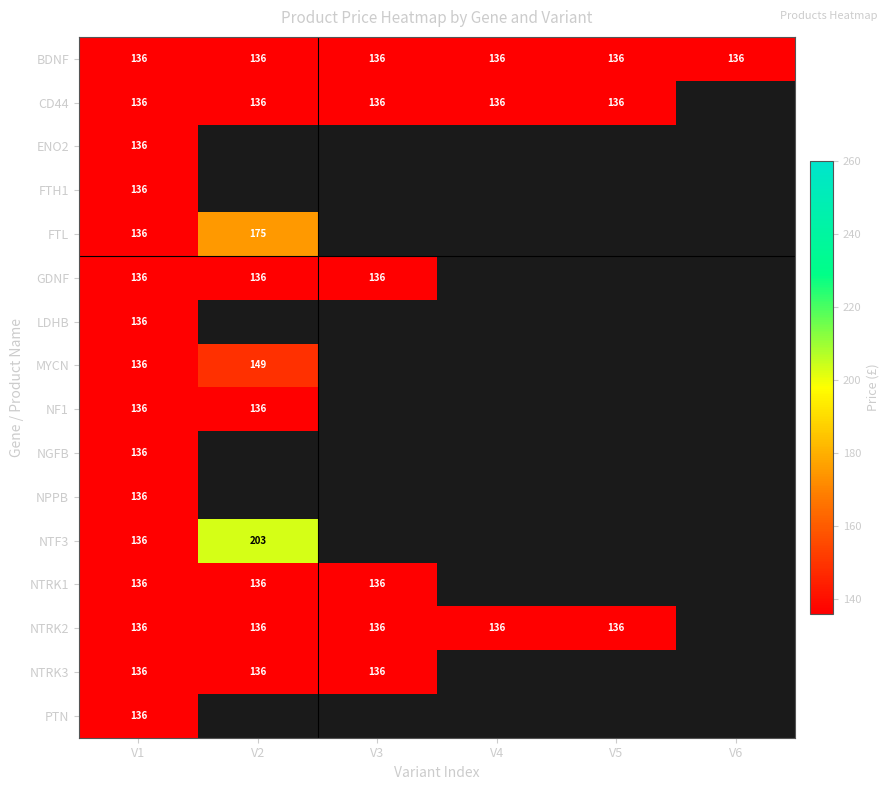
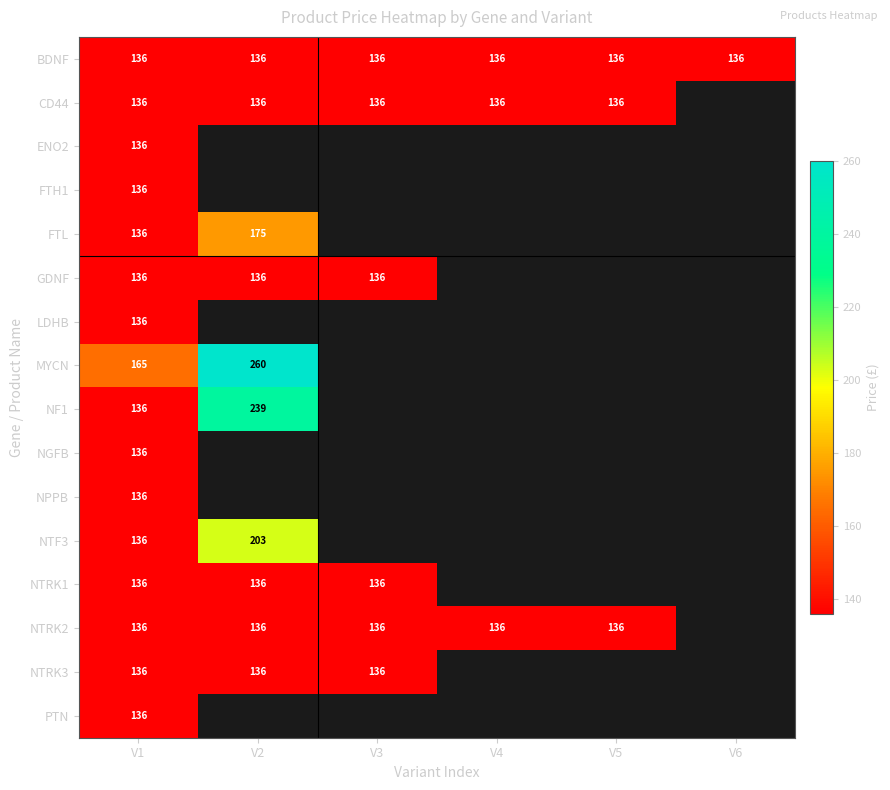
  {
    "BDNF": {
      "V1": 136,
      "V2": 136,
      "V3": 136,
      "V4": 136,
      "V5": 136,
      "V6": 136
    },
    "CD44": {
      "V1": 136,
      "V2": 136,
      "V3": 136,
      "V4": 136,
      "V5": 136
    },
    "ENO2": {
      "V1": 136
    },
    "FTH1": {
      "V1": 136
    },
    "FTL": {
      "V1": 136,
      "V2": 175
    },
    "GDNF": {
      "V1": 136,
      "V2": 136,
      "V3": 136
    },
    "LDHB": {
      "V1": 136
    },
    "MYCN": {
-     "V1": 136,
-     "V2": 149
+     "V1": 165,
+     "V2": 260
    },
    "NF1": {
      "V1": 136,
-     "V2": 136
+     "V2": 239
    },
    "NGFB": {
      "V1": 136
    },
    "NPPB": {
      "V1": 136
    },
    "NTF3": {
      "V1": 136,
      "V2": 203
    },
    "NTRK1": {
      "V1": 136,
      "V2": 136,
      "V3": 136
    },
    "NTRK2": {
      "V1": 136,
      "V2": 136,
      "V3": 136,
      "V4": 136,
      "V5": 136
    },
    "NTRK3": {
      "V1": 136,
      "V2": 136,
      "V3": 136
    },
    "PTN": {
      "V1": 136
    }
  }
